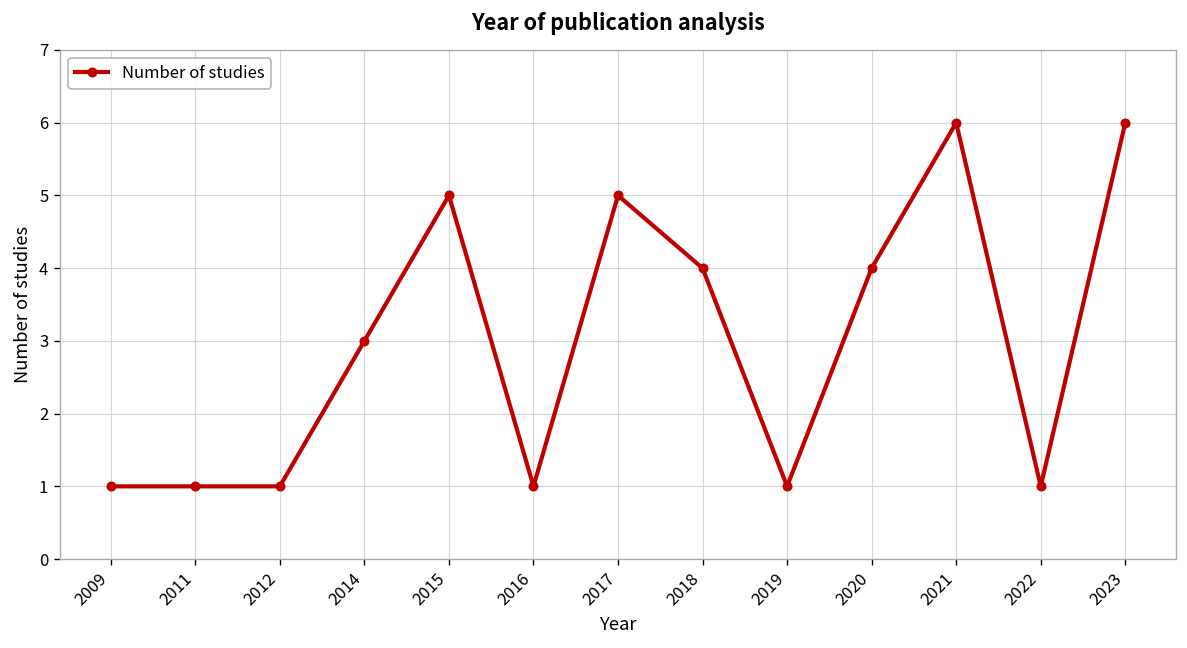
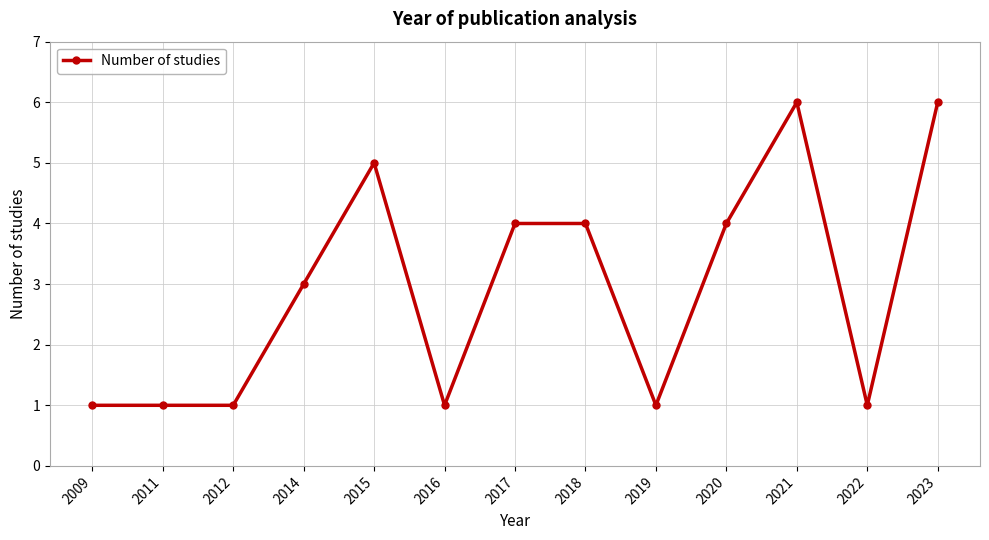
  {
    "2009": 1,
    "2011": 1,
    "2012": 1,
    "2014": 3,
    "2015": 5,
    "2016": 1,
-   "2017": 5,
+   "2017": 4,
    "2018": 4,
    "2019": 1,
    "2020": 4,
    "2021": 6,
    "2022": 1,
    "2023": 6
  }
